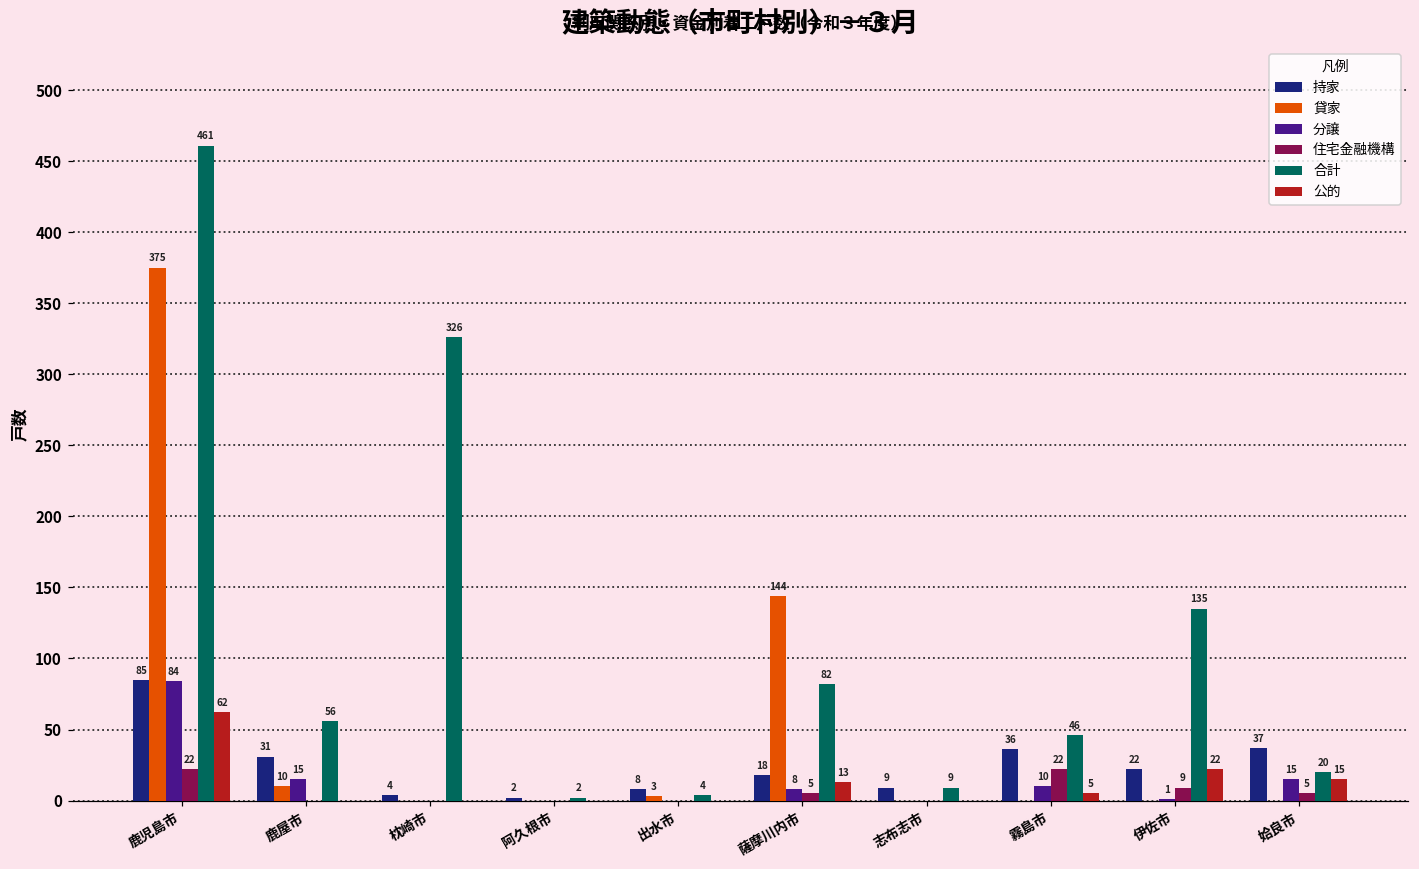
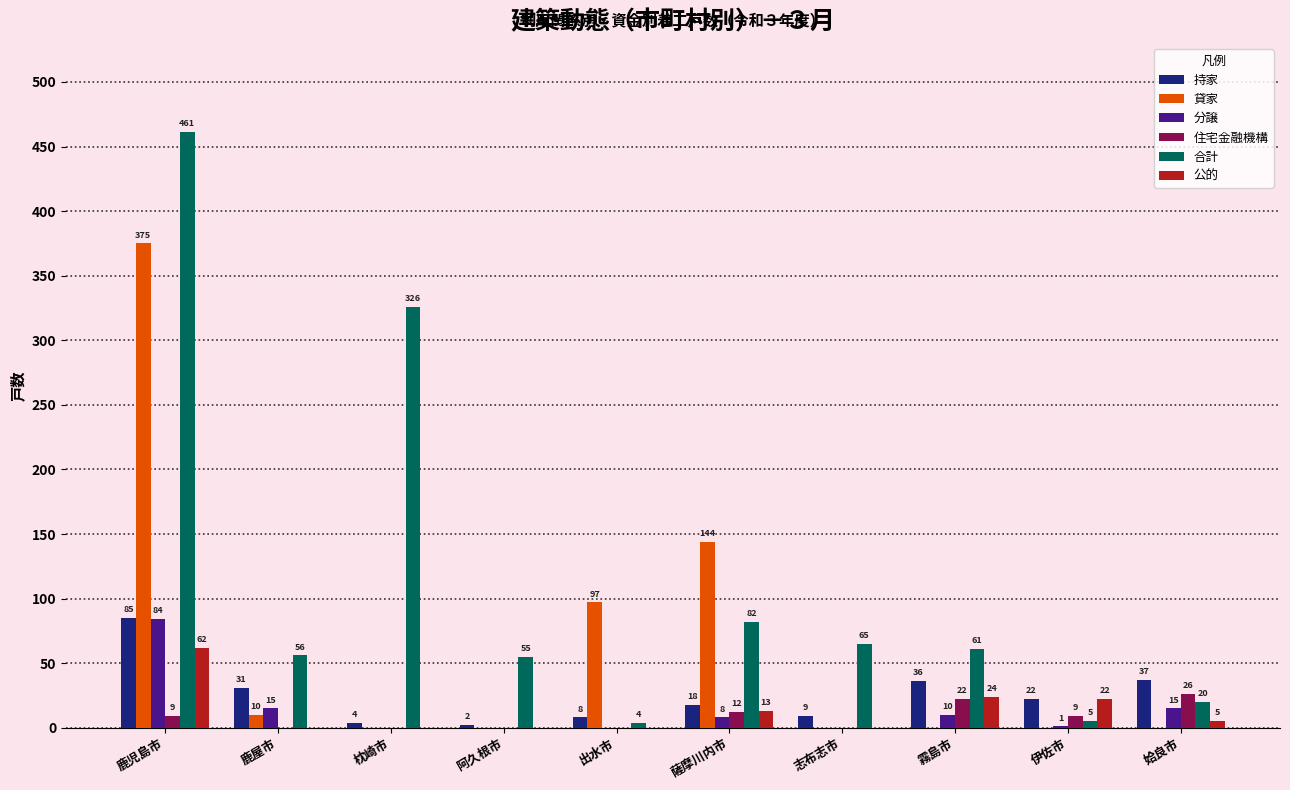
  {
    "貸家": {
      "鹿児島市": 375,
      "鹿屋市": 10,
-     "出水市": 3,
+     "出水市": 97,
      "薩摩川内市": 144
    },
    "住宅金融機構": {
-     "鹿児島市": 22,
-     "薩摩川内市": 5,
+     "鹿児島市": 9,
+     "薩摩川内市": 12,
      "霧島市": 22,
      "伊佐市": 9,
-     "姶良市": 5
+     "姶良市": 26
    },
    "合計": {
      "鹿児島市": 461,
      "鹿屋市": 56,
      "枕崎市": 326,
-     "阿久根市": 2,
+     "阿久根市": 55,
      "出水市": 4,
      "薩摩川内市": 82,
-     "志布志市": 9,
-     "霧島市": 46,
-     "伊佐市": 135,
+     "志布志市": 65,
+     "霧島市": 61,
+     "伊佐市": 5,
      "姶良市": 20
    },
    "公的": {
      "鹿児島市": 62,
      "薩摩川内市": 13,
-     "霧島市": 5,
+     "霧島市": 24,
      "伊佐市": 22,
-     "姶良市": 15
+     "姶良市": 5
    }
  }
